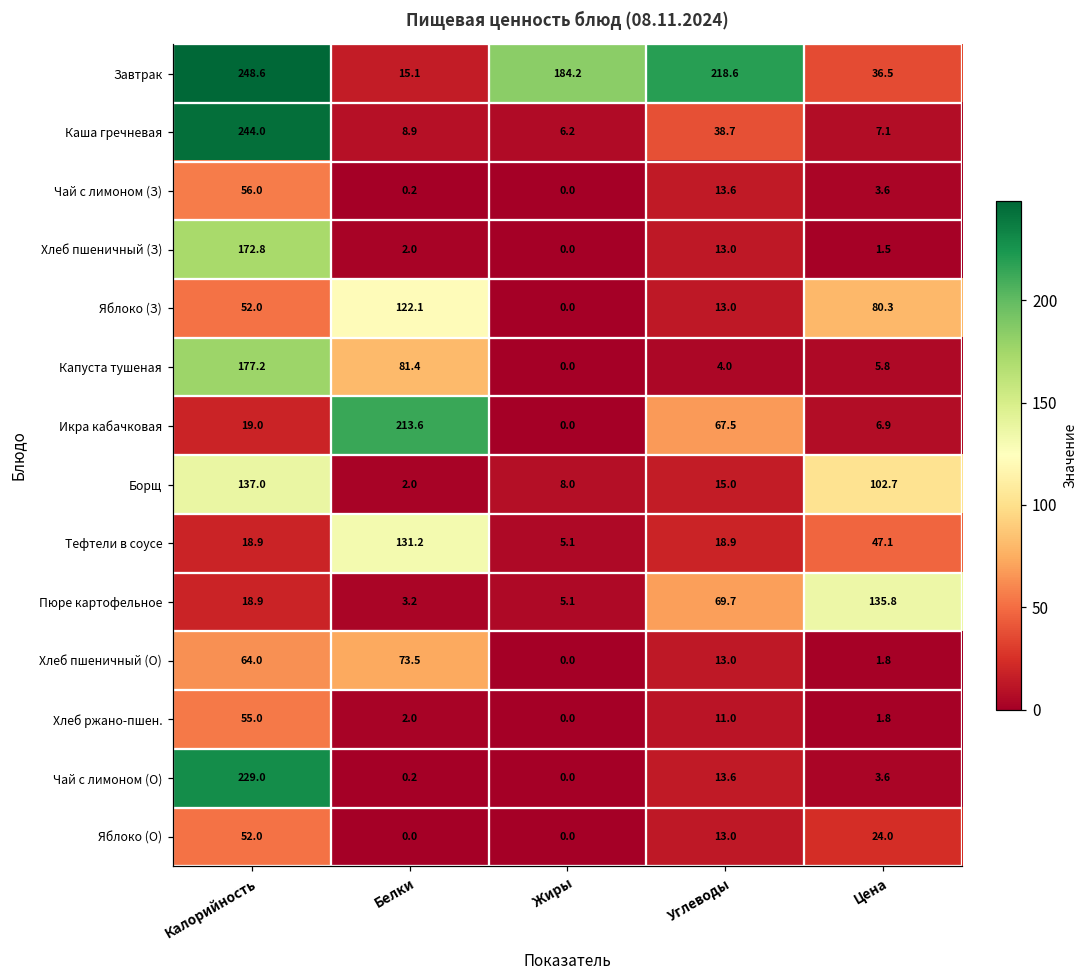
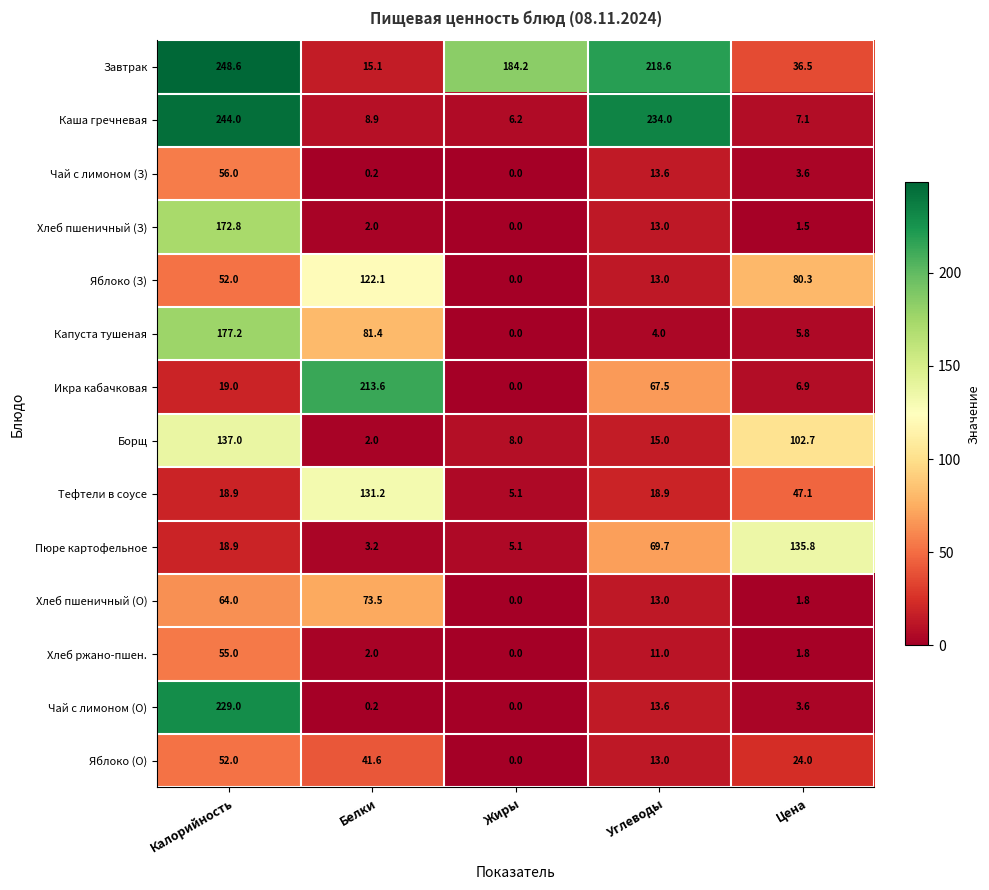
  {
    "Завтрак": {
      "Калорийность": 248.6,
      "Белки": 15.1,
      "Жиры": 184.2,
      "Углеводы": 218.6,
      "Цена": 36.5
    },
    "Каша гречневая": {
      "Калорийность": 244.0,
      "Белки": 8.9,
      "Жиры": 6.2,
-     "Углеводы": 38.7,
+     "Углеводы": 234.0,
      "Цена": 7.1
    },
    "Чай с лимоном (З)": {
      "Калорийность": 56.0,
      "Белки": 0.2,
      "Жиры": 0.0,
      "Углеводы": 13.6,
      "Цена": 3.6
    },
    "Хлеб пшеничный (З)": {
      "Калорийность": 172.8,
      "Белки": 2.0,
      "Жиры": 0.0,
      "Углеводы": 13.0,
      "Цена": 1.5
    },
    "Яблоко (З)": {
      "Калорийность": 52.0,
      "Белки": 122.1,
      "Жиры": 0.0,
      "Углеводы": 13.0,
      "Цена": 80.3
    },
    "Капуста тушеная": {
      "Калорийность": 177.2,
      "Белки": 81.4,
      "Жиры": 0.0,
      "Углеводы": 4.0,
      "Цена": 5.8
    },
    "Икра кабачковая": {
      "Калорийность": 19.0,
      "Белки": 213.6,
      "Жиры": 0.0,
      "Углеводы": 67.5,
      "Цена": 6.9
    },
    "Борщ": {
      "Калорийность": 137.0,
      "Белки": 2.0,
      "Жиры": 8.0,
      "Углеводы": 15.0,
      "Цена": 102.7
    },
    "Тефтели в соусе": {
      "Калорийность": 18.9,
      "Белки": 131.2,
      "Жиры": 5.1,
      "Углеводы": 18.9,
      "Цена": 47.1
    },
    "Пюре картофельное": {
      "Калорийность": 18.9,
      "Белки": 3.2,
      "Жиры": 5.1,
      "Углеводы": 69.7,
      "Цена": 135.8
    },
    "Хлеб пшеничный (О)": {
      "Калорийность": 64.0,
      "Белки": 73.5,
      "Жиры": 0.0,
      "Углеводы": 13.0,
      "Цена": 1.8
    },
    "Хлеб ржано-пшен.": {
      "Калорийность": 55.0,
      "Белки": 2.0,
      "Жиры": 0.0,
      "Углеводы": 11.0,
      "Цена": 1.8
    },
    "Чай с лимоном (О)": {
      "Калорийность": 229.0,
      "Белки": 0.2,
      "Жиры": 0.0,
      "Углеводы": 13.6,
      "Цена": 3.6
    },
    "Яблоко (О)": {
      "Калорийность": 52.0,
-     "Белки": 0.0,
+     "Белки": 41.6,
      "Жиры": 0.0,
      "Углеводы": 13.0,
      "Цена": 24.0
    }
  }
